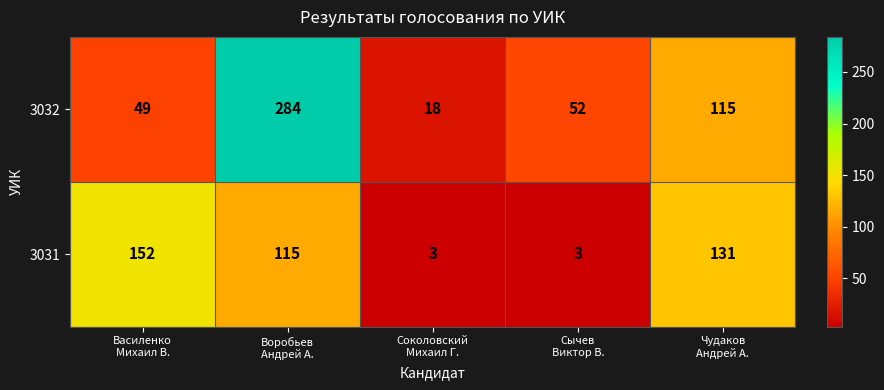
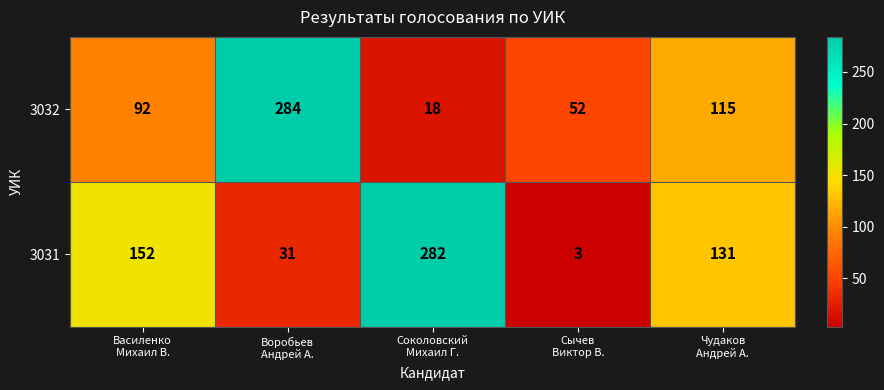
  {
    "3032": {
-     "Василенко Михаил В.": 49,
+     "Василенко Михаил В.": 92,
      "Воробьев Андрей А.": 284,
      "Соколовский Михаил Г.": 18,
      "Сычев Виктор В.": 52,
      "Чудаков Андрей А.": 115
    },
    "3031": {
      "Василенко Михаил В.": 152,
-     "Воробьев Андрей А.": 115,
-     "Соколовский Михаил Г.": 3,
+     "Воробьев Андрей А.": 31,
+     "Соколовский Михаил Г.": 282,
      "Сычев Виктор В.": 3,
      "Чудаков Андрей А.": 131
    }
  }
